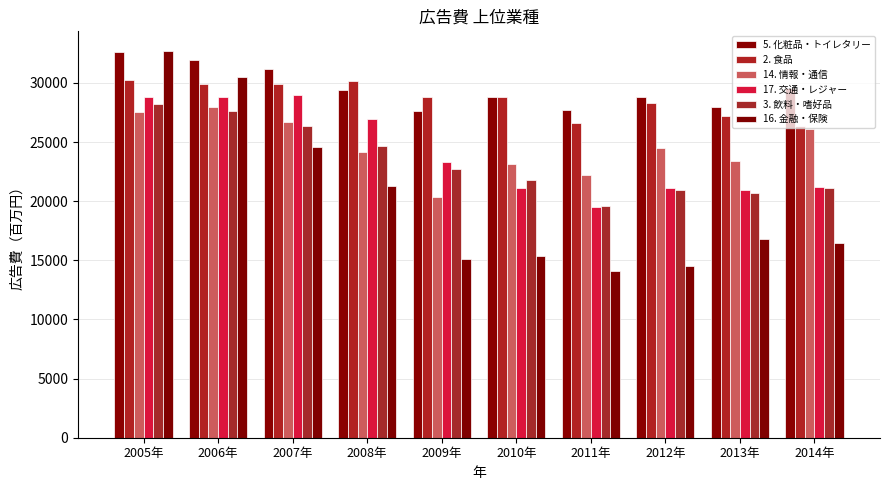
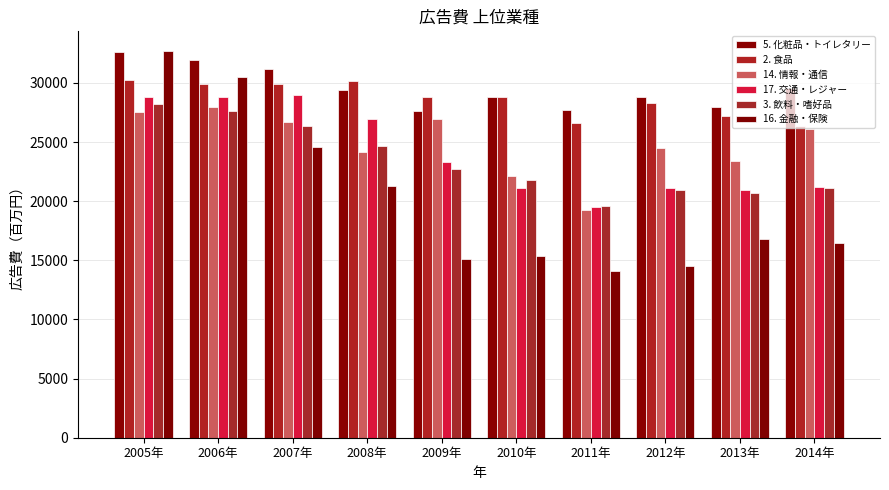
  {
    "14. 情報・通信": {
      "2005年": 27600,
      "2006年": 28000,
      "2007年": 26700,
      "2008年": 24100,
-     "2009年": 20300,
-     "2010年": 23100,
-     "2011年": 22200,
+     "2009年": 27000,
+     "2010年": 22100,
+     "2011年": 19200,
      "2012年": 24500,
      "2013年": 23400,
      "2014年": 26100
    }
  }
